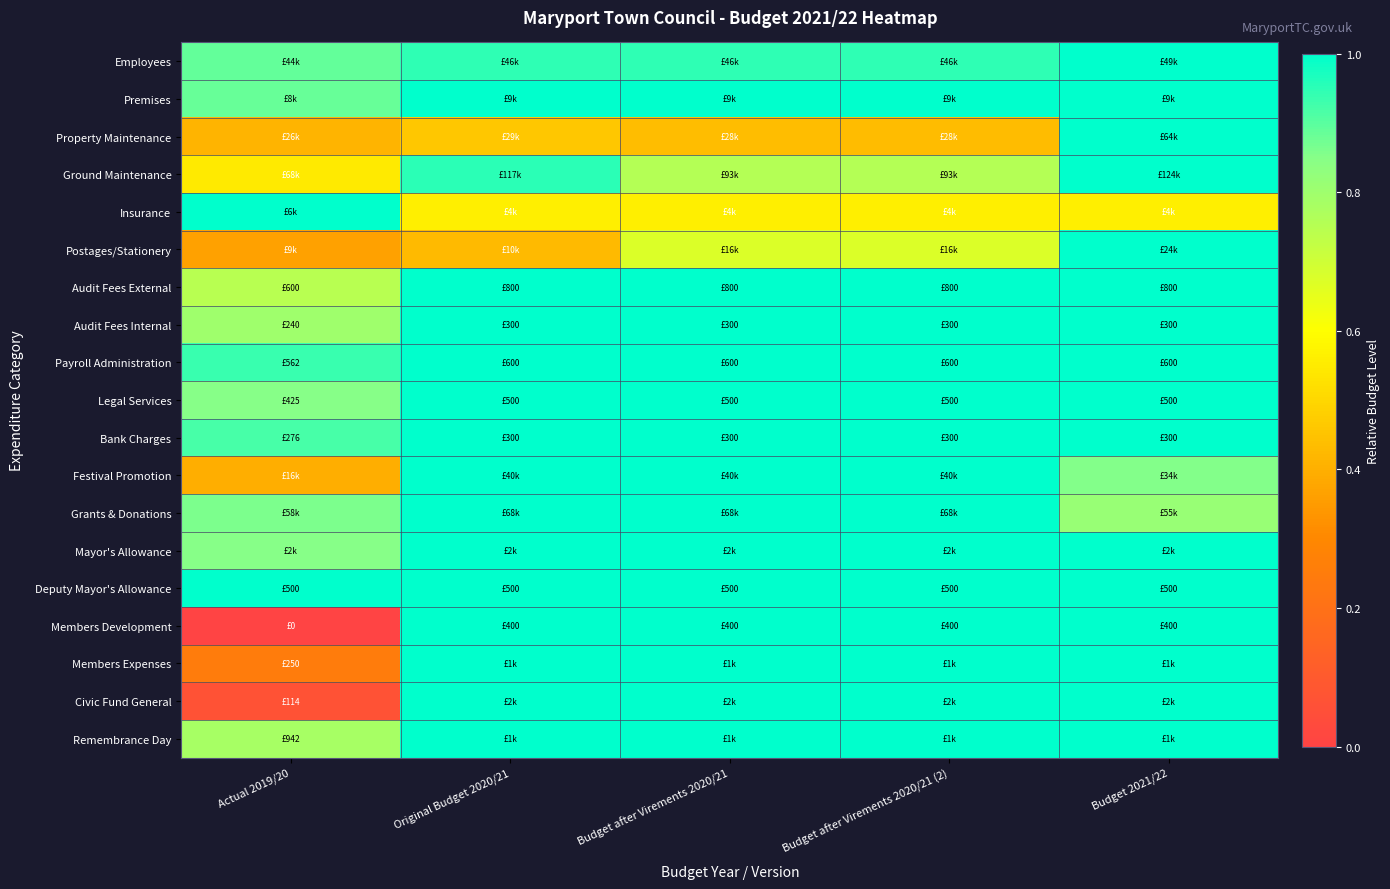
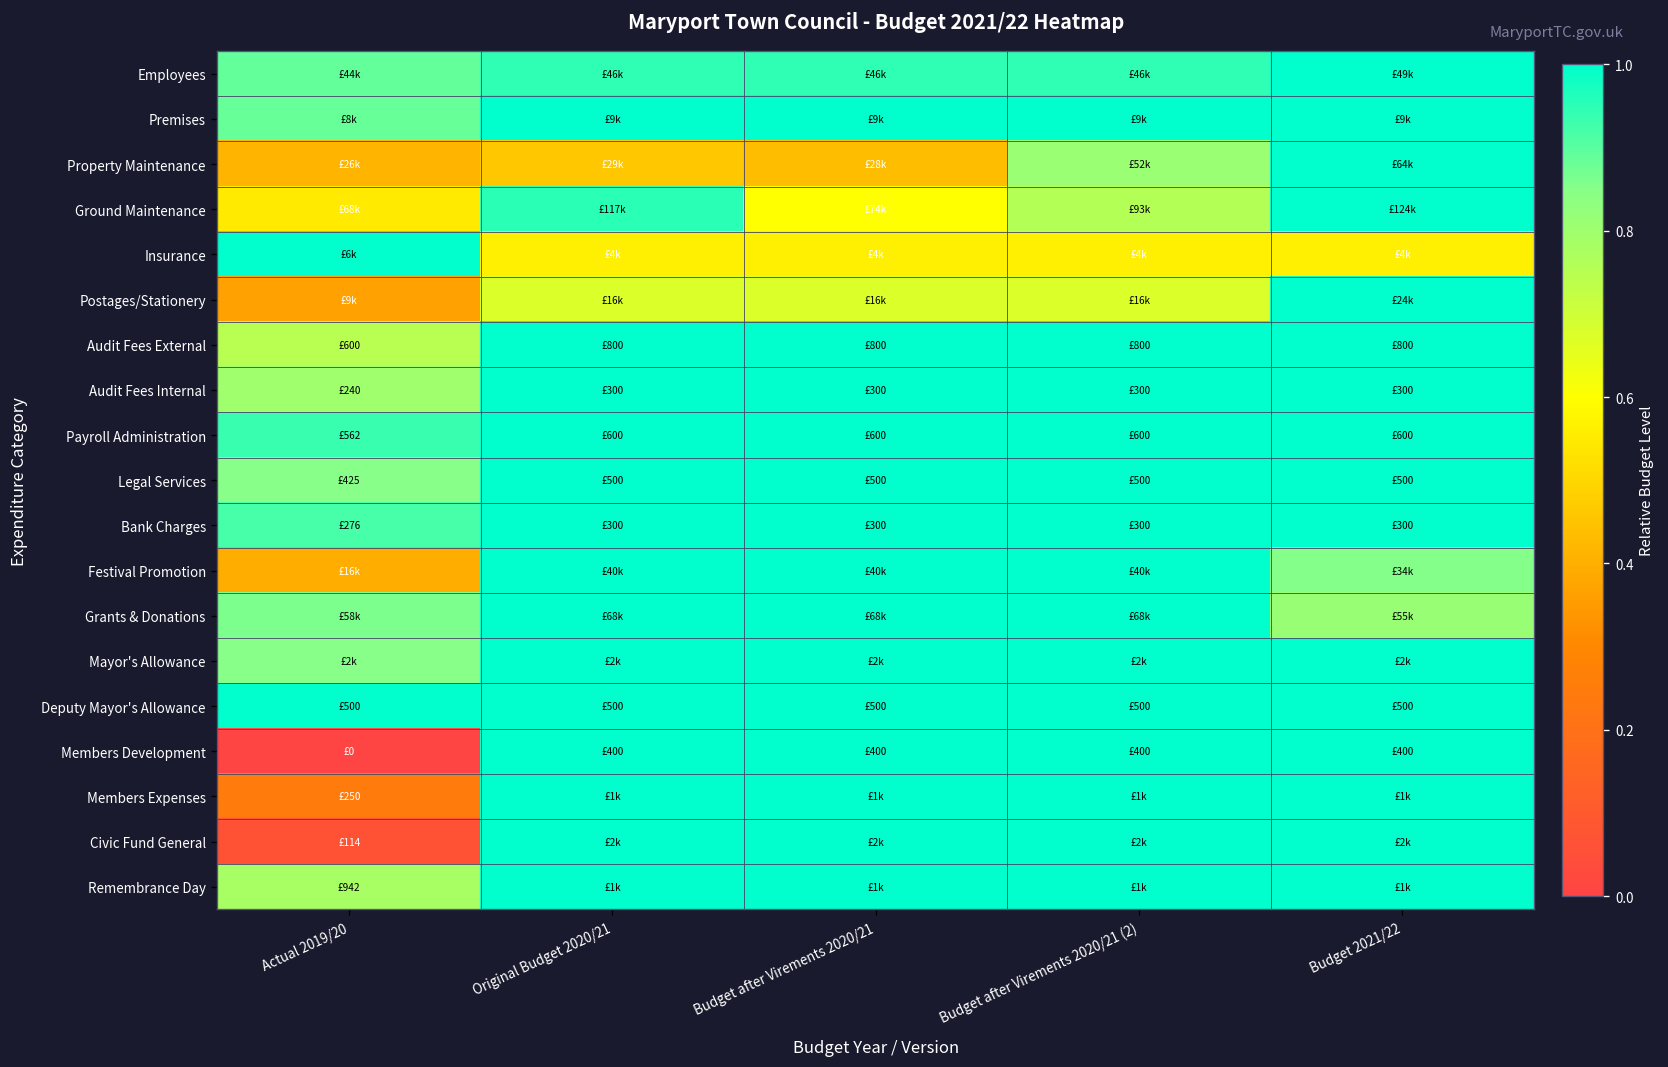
  {
    "Employees": {
      "Actual 2019/20": "£44k",
      "Original Budget 2020/21": "£46k",
      "Budget after Virements 2020/21": "£46k",
      "Budget after Virements 2020/21 (2)": "£46k",
      "Budget 2021/22": "£49k"
    },
    "Premises": {
      "Actual 2019/20": "£8k",
      "Original Budget 2020/21": "£9k",
      "Budget after Virements 2020/21": "£9k",
      "Budget after Virements 2020/21 (2)": "£9k",
      "Budget 2021/22": "£9k"
    },
    "Property Maintenance": {
      "Actual 2019/20": "£26k",
      "Original Budget 2020/21": "£29k",
      "Budget after Virements 2020/21": "£28k",
-     "Budget after Virements 2020/21 (2)": "£28k",
+     "Budget after Virements 2020/21 (2)": "£52k",
      "Budget 2021/22": "£64k"
    },
    "Ground Maintenance": {
      "Actual 2019/20": "£68k",
      "Original Budget 2020/21": "£117k",
-     "Budget after Virements 2020/21": "£93k",
+     "Budget after Virements 2020/21": "£74k",
      "Budget after Virements 2020/21 (2)": "£93k",
      "Budget 2021/22": "£124k"
    },
    "Insurance": {
      "Actual 2019/20": "£6k",
      "Original Budget 2020/21": "£4k",
      "Budget after Virements 2020/21": "£4k",
      "Budget after Virements 2020/21 (2)": "£4k",
      "Budget 2021/22": "£4k"
    },
    "Postages/Stationery": {
      "Actual 2019/20": "£9k",
-     "Original Budget 2020/21": "£10k",
+     "Original Budget 2020/21": "£16k",
      "Budget after Virements 2020/21": "£16k",
      "Budget after Virements 2020/21 (2)": "£16k",
      "Budget 2021/22": "£24k"
    },
    "Audit Fees External": {
      "Actual 2019/20": "£600",
      "Original Budget 2020/21": "£800",
      "Budget after Virements 2020/21": "£800",
      "Budget after Virements 2020/21 (2)": "£800",
      "Budget 2021/22": "£800"
    },
    "Audit Fees Internal": {
      "Actual 2019/20": "£240",
      "Original Budget 2020/21": "£300",
      "Budget after Virements 2020/21": "£300",
      "Budget after Virements 2020/21 (2)": "£300",
      "Budget 2021/22": "£300"
    },
    "Payroll Administration": {
      "Actual 2019/20": "£562",
      "Original Budget 2020/21": "£600",
      "Budget after Virements 2020/21": "£600",
      "Budget after Virements 2020/21 (2)": "£600",
      "Budget 2021/22": "£600"
    },
    "Legal Services": {
      "Actual 2019/20": "£425",
      "Original Budget 2020/21": "£500",
      "Budget after Virements 2020/21": "£500",
      "Budget after Virements 2020/21 (2)": "£500",
      "Budget 2021/22": "£500"
    },
    "Bank Charges": {
      "Actual 2019/20": "£276",
      "Original Budget 2020/21": "£300",
      "Budget after Virements 2020/21": "£300",
      "Budget after Virements 2020/21 (2)": "£300",
      "Budget 2021/22": "£300"
    },
    "Festival Promotion": {
      "Actual 2019/20": "£16k",
      "Original Budget 2020/21": "£40k",
      "Budget after Virements 2020/21": "£40k",
      "Budget after Virements 2020/21 (2)": "£40k",
      "Budget 2021/22": "£34k"
    },
    "Grants & Donations": {
      "Actual 2019/20": "£58k",
      "Original Budget 2020/21": "£68k",
      "Budget after Virements 2020/21": "£68k",
      "Budget after Virements 2020/21 (2)": "£68k",
      "Budget 2021/22": "£55k"
    },
    "Mayor's Allowance": {
      "Actual 2019/20": "£2k",
      "Original Budget 2020/21": "£2k",
      "Budget after Virements 2020/21": "£2k",
      "Budget after Virements 2020/21 (2)": "£2k",
      "Budget 2021/22": "£2k"
    },
    "Deputy Mayor's Allowance": {
      "Actual 2019/20": "£500",
      "Original Budget 2020/21": "£500",
      "Budget after Virements 2020/21": "£500",
      "Budget after Virements 2020/21 (2)": "£500",
      "Budget 2021/22": "£500"
    },
    "Members Development": {
      "Actual 2019/20": "£0",
      "Original Budget 2020/21": "£400",
      "Budget after Virements 2020/21": "£400",
      "Budget after Virements 2020/21 (2)": "£400",
      "Budget 2021/22": "£400"
    },
    "Members Expenses": {
      "Actual 2019/20": "£250",
      "Original Budget 2020/21": "£1k",
      "Budget after Virements 2020/21": "£1k",
      "Budget after Virements 2020/21 (2)": "£1k",
      "Budget 2021/22": "£1k"
    },
    "Civic Fund General": {
      "Actual 2019/20": "£114",
      "Original Budget 2020/21": "£2k",
      "Budget after Virements 2020/21": "£2k",
      "Budget after Virements 2020/21 (2)": "£2k",
      "Budget 2021/22": "£2k"
    },
    "Remembrance Day": {
      "Actual 2019/20": "£942",
      "Original Budget 2020/21": "£1k",
      "Budget after Virements 2020/21": "£1k",
      "Budget after Virements 2020/21 (2)": "£1k",
      "Budget 2021/22": "£1k"
    }
  }
